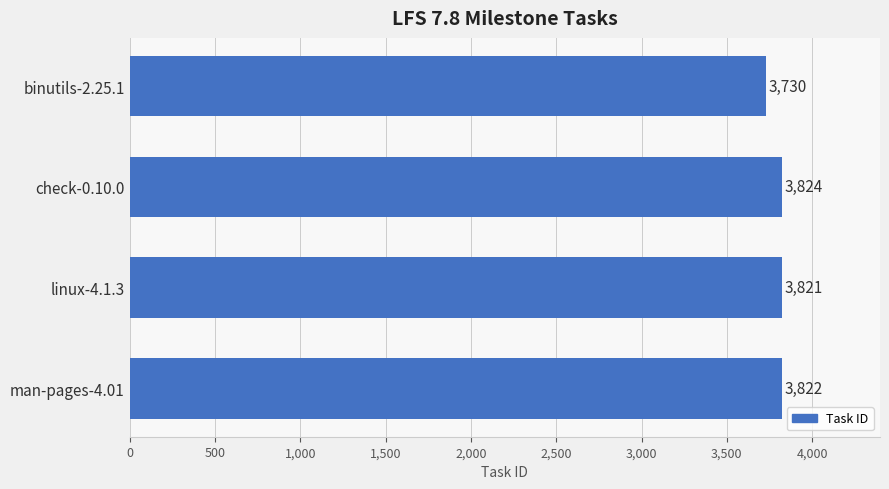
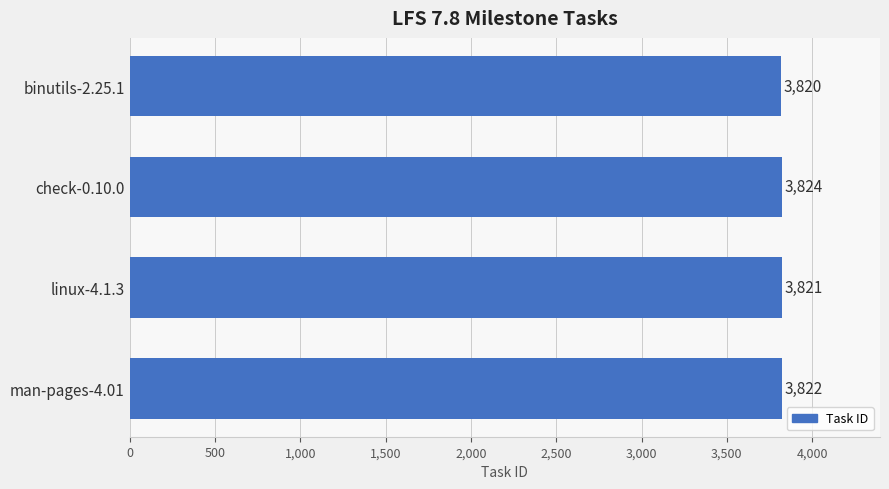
  {
-   "binutils-2.25.1": "3,730",
+   "binutils-2.25.1": "3,820",
    "check-0.10.0": "3,824",
    "linux-4.1.3": "3,821",
    "man-pages-4.01": "3,822"
  }
